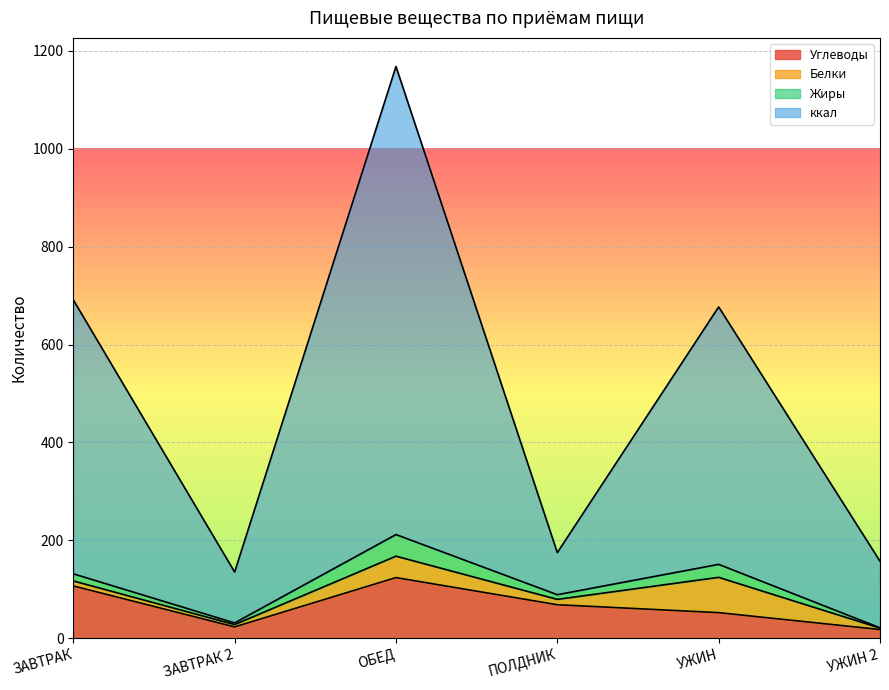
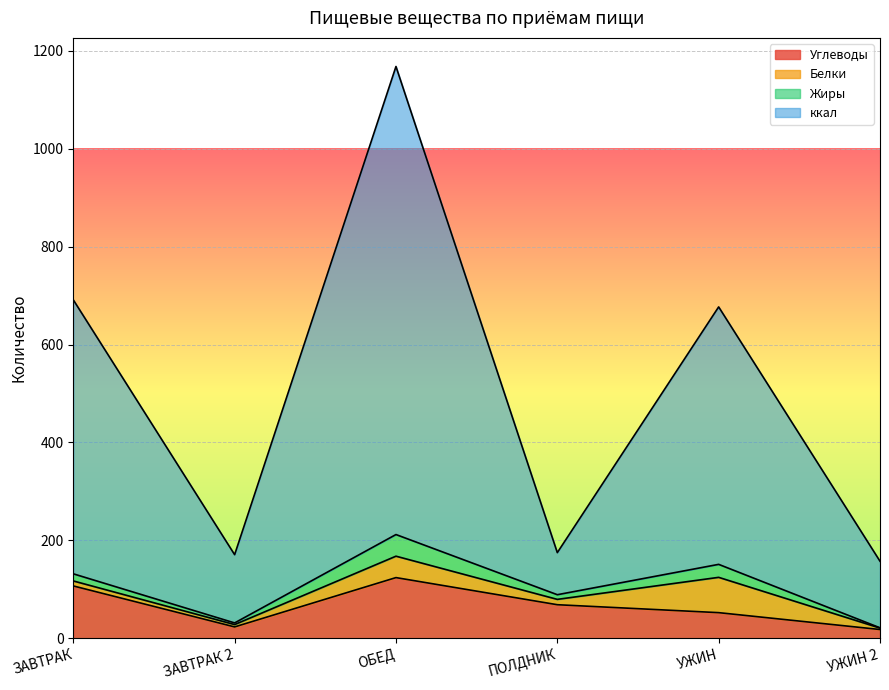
  {
    "Углеводы": {
      "ЗАВТРАК": 110,
      "ОБЕД": 120,
      "ПОЛДНИК": 70,
      "УЖИН": 50
    },
    "Белки": {
      "ЗАВТРАК": 10,
      "ОБЕД": 40,
      "ПОЛДНИК": 10,
      "УЖИН": 70
    },
    "Жиры": {
      "ЗАВТРАК": 10,
      "ОБЕД": 40,
      "ПОЛДНИК": 10,
      "УЖИН": 30
    },
    "ккал": {
      "ЗАВТРАК": 560,
-     "ЗАВТРАК 2": 100,
+     "ЗАВТРАК 2": 140,
      "ОБЕД": 960,
      "ПОЛДНИК": 90,
      "УЖИН": 530,
      "УЖИН 2": 140
    }
  }
